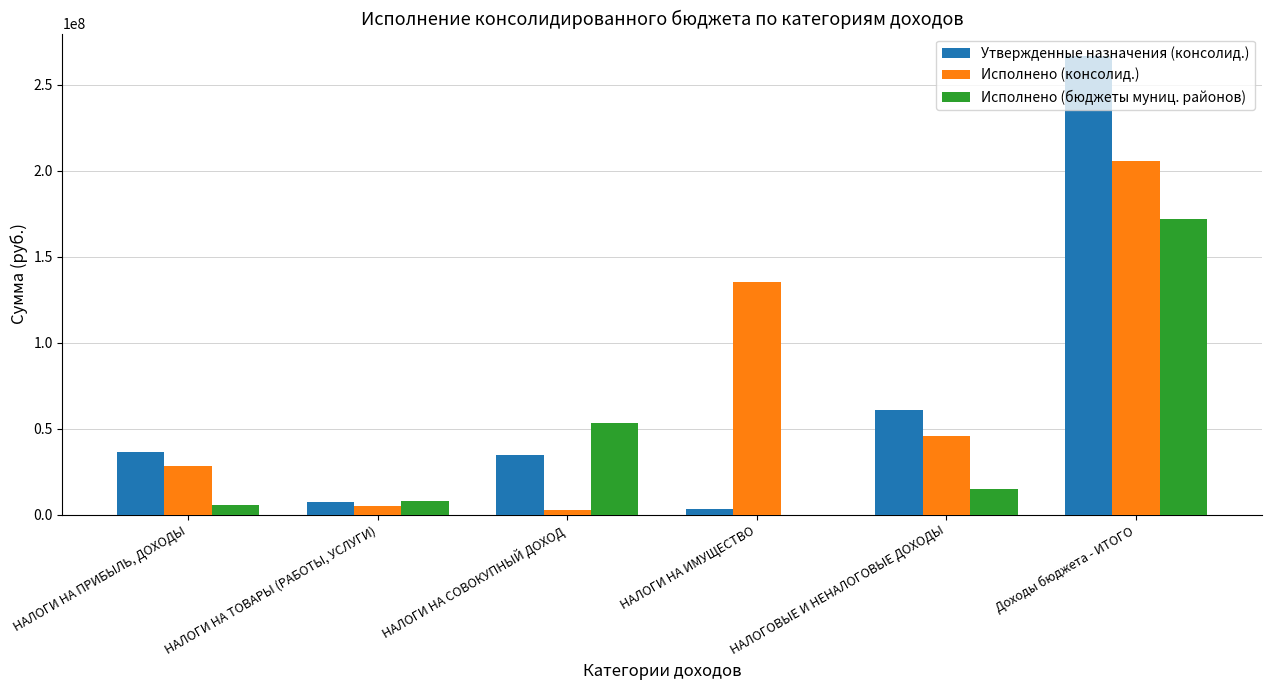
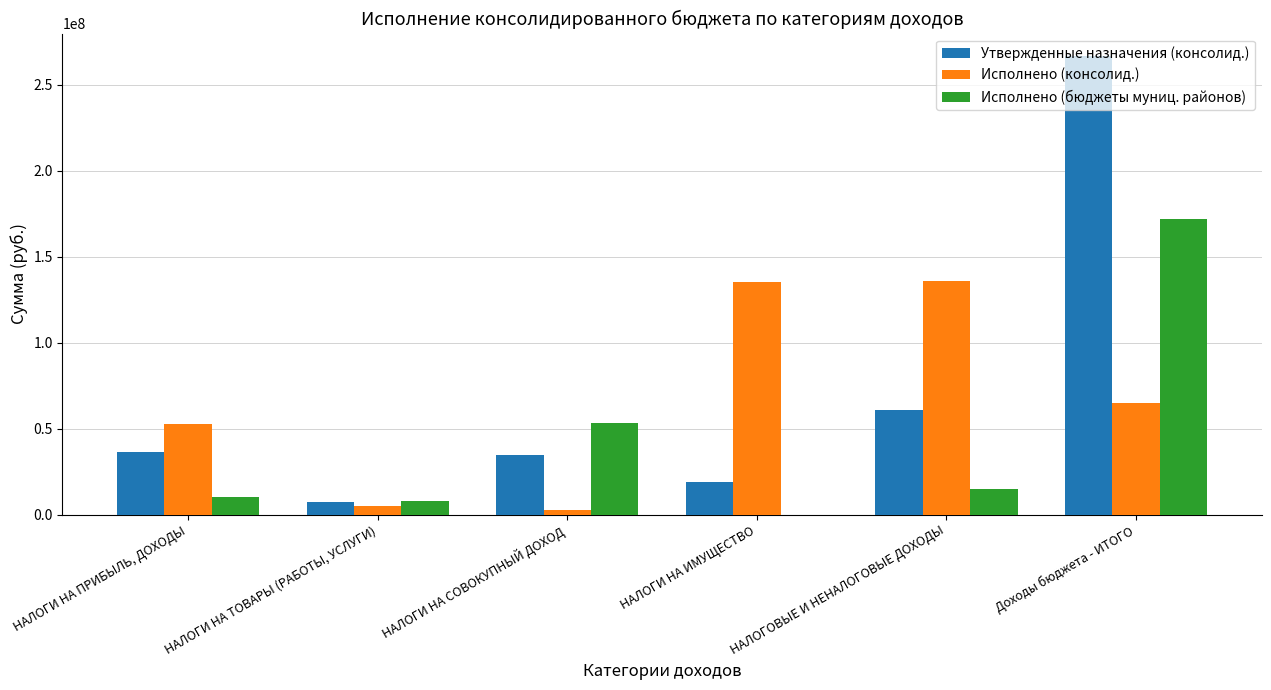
  {
    "Утвержденные назначения (консолид.)": {
      "НАЛОГИ НА ПРИБЫЛЬ, ДОХОДЫ": 37000000,
      "НАЛОГИ НА ТОВАРЫ (РАБОТЫ, УСЛУГИ)": 8000000,
      "НАЛОГИ НА СОВОКУПНЫЙ ДОХОД": 35000000,
-     "НАЛОГИ НА ИМУЩЕСТВО": 3000000,
+     "НАЛОГИ НА ИМУЩЕСТВО": 19000000,
      "НАЛОГОВЫЕ И НЕНАЛОГОВЫЕ ДОХОДЫ": 61000000
    },
    "Исполнено (консолид.)": {
-     "НАЛОГИ НА ПРИБЫЛЬ, ДОХОДЫ": 28000000,
+     "НАЛОГИ НА ПРИБЫЛЬ, ДОХОДЫ": 53000000,
      "НАЛОГИ НА ТОВАРЫ (РАБОТЫ, УСЛУГИ)": 5000000,
      "НАЛОГИ НА СОВОКУПНЫЙ ДОХОД": 2000000,
      "НАЛОГИ НА ИМУЩЕСТВО": 135000000,
-     "НАЛОГОВЫЕ И НЕНАЛОГОВЫЕ ДОХОДЫ": 46000000,
-     "Доходы бюджета - ИТОГО": 206000000
+     "НАЛОГОВЫЕ И НЕНАЛОГОВЫЕ ДОХОДЫ": 136000000,
+     "Доходы бюджета - ИТОГО": 65000000
    },
    "Исполнено (бюджеты муниц. районов)": {
-     "НАЛОГИ НА ПРИБЫЛЬ, ДОХОДЫ": 5000000,
+     "НАЛОГИ НА ПРИБЫЛЬ, ДОХОДЫ": 10000000,
      "НАЛОГИ НА ТОВАРЫ (РАБОТЫ, УСЛУГИ)": 8000000,
      "НАЛОГИ НА СОВОКУПНЫЙ ДОХОД": 53000000,
      "НАЛОГОВЫЕ И НЕНАЛОГОВЫЕ ДОХОДЫ": 15000000,
      "Доходы бюджета - ИТОГО": 172000000
    }
  }
